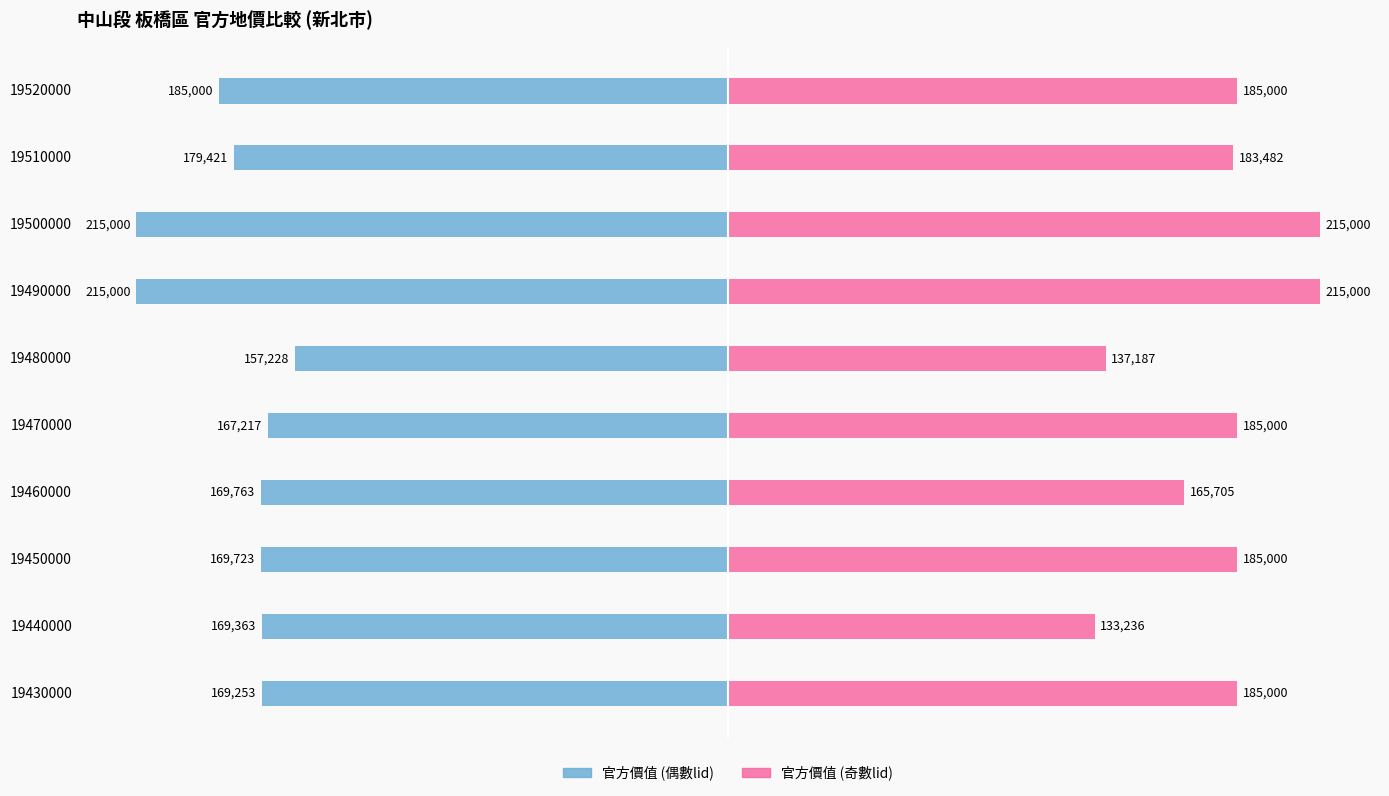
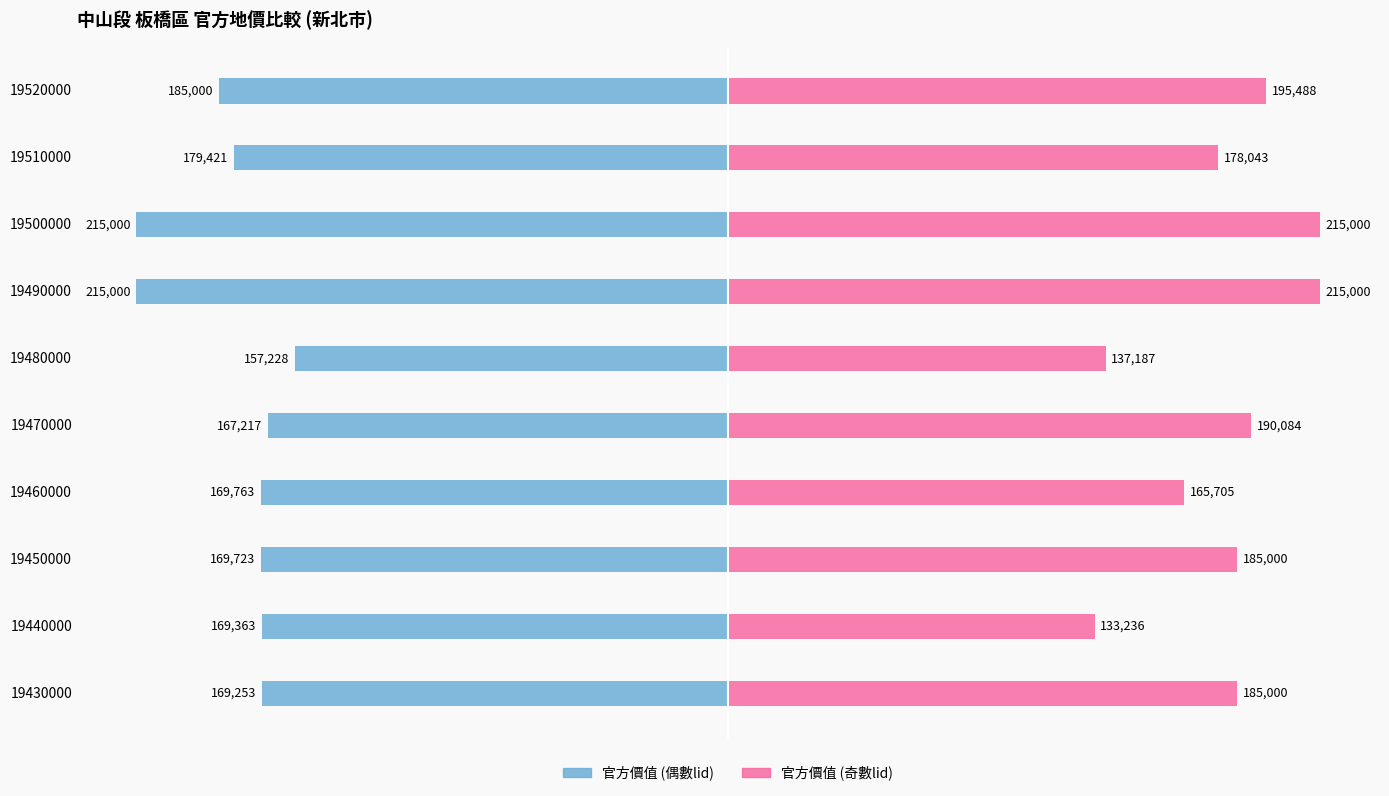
  {
    "官方價值 (奇數lid)": {
-     "19520000": "185,000",
-     "19510000": "183,482",
+     "19520000": "195,488",
+     "19510000": "178,043",
      "19500000": "215,000",
      "19490000": "215,000",
      "19480000": "137,187",
-     "19470000": "185,000",
+     "19470000": "190,084",
      "19460000": "165,705",
      "19450000": "185,000",
      "19440000": "133,236",
      "19430000": "185,000"
    }
  }
